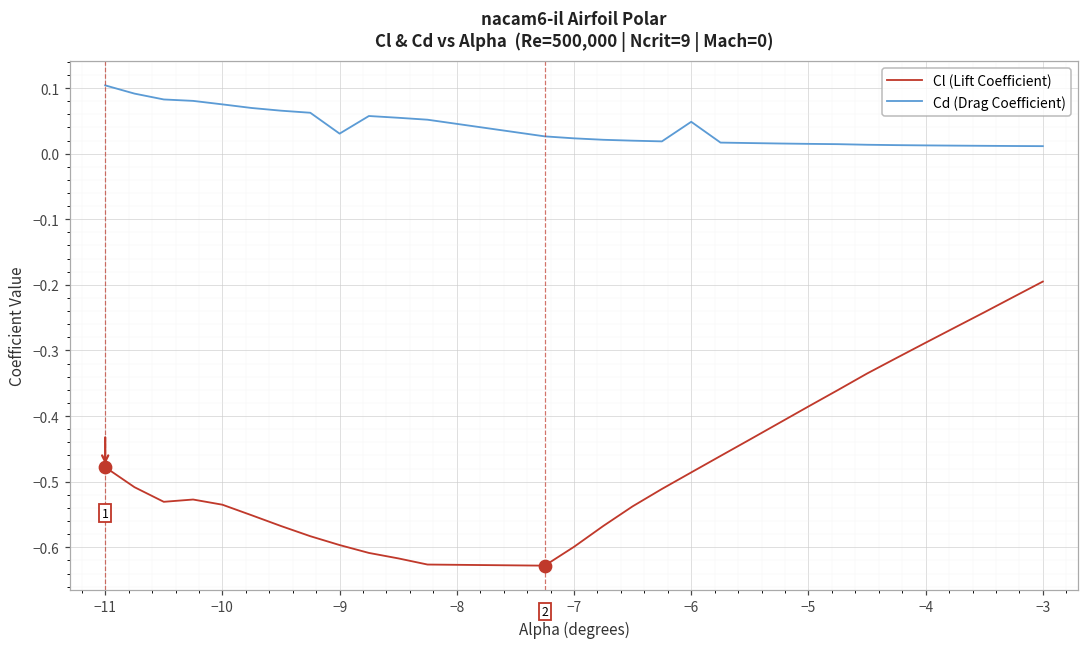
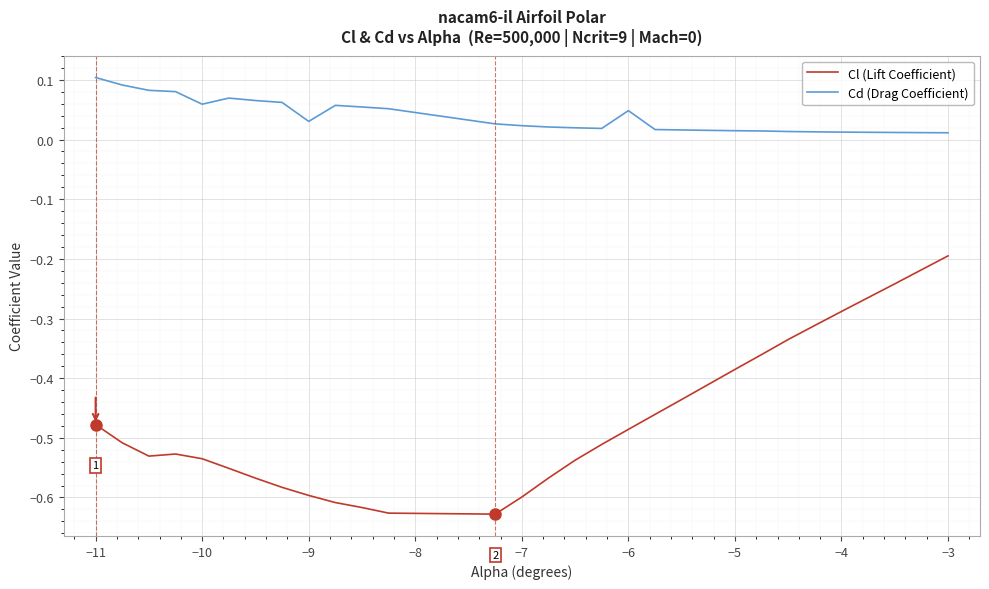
  {
    "Cd (Drag Coefficient)": {
      "−11": 0.10,
-     "−10": 0.08,
+     "−10": 0.06,
      "−9": 0.03,
      "−7": 0.02,
      "−6": 0.05,
      "−5": 0.01,
      "−4": 0.01,
      "−3": 0.01
    }
  }
